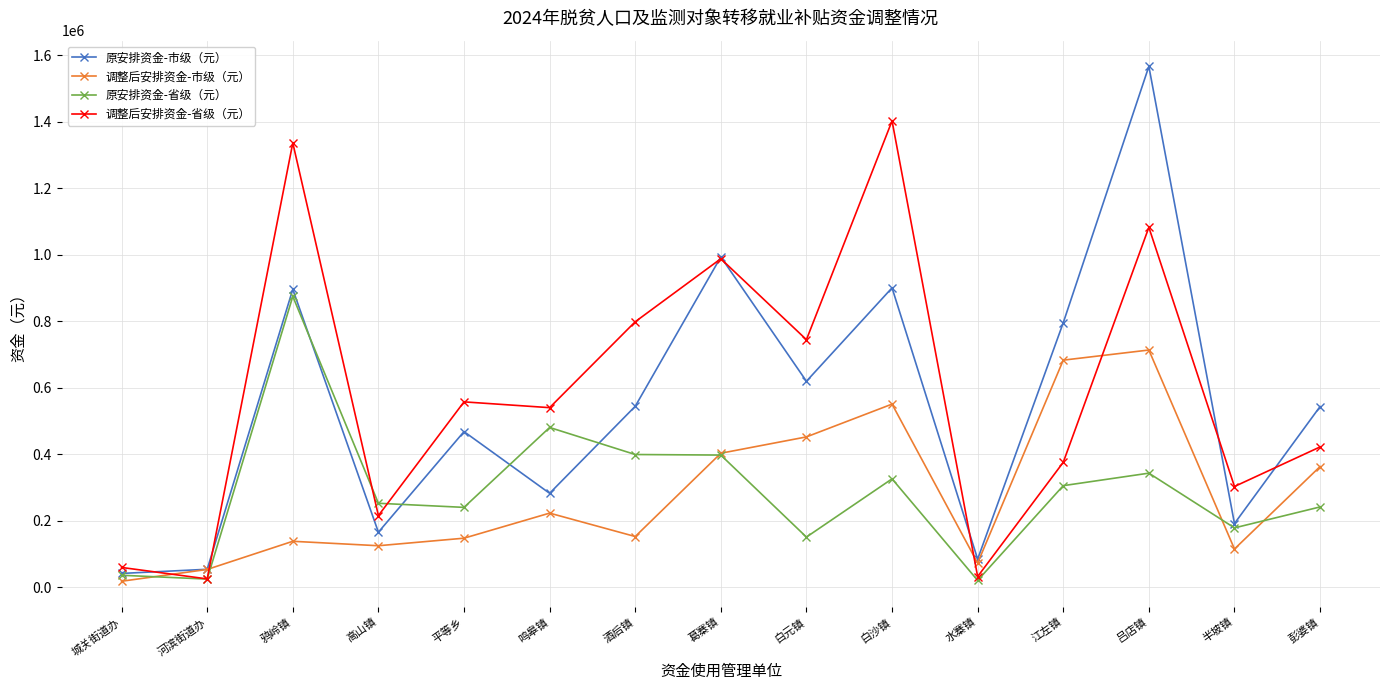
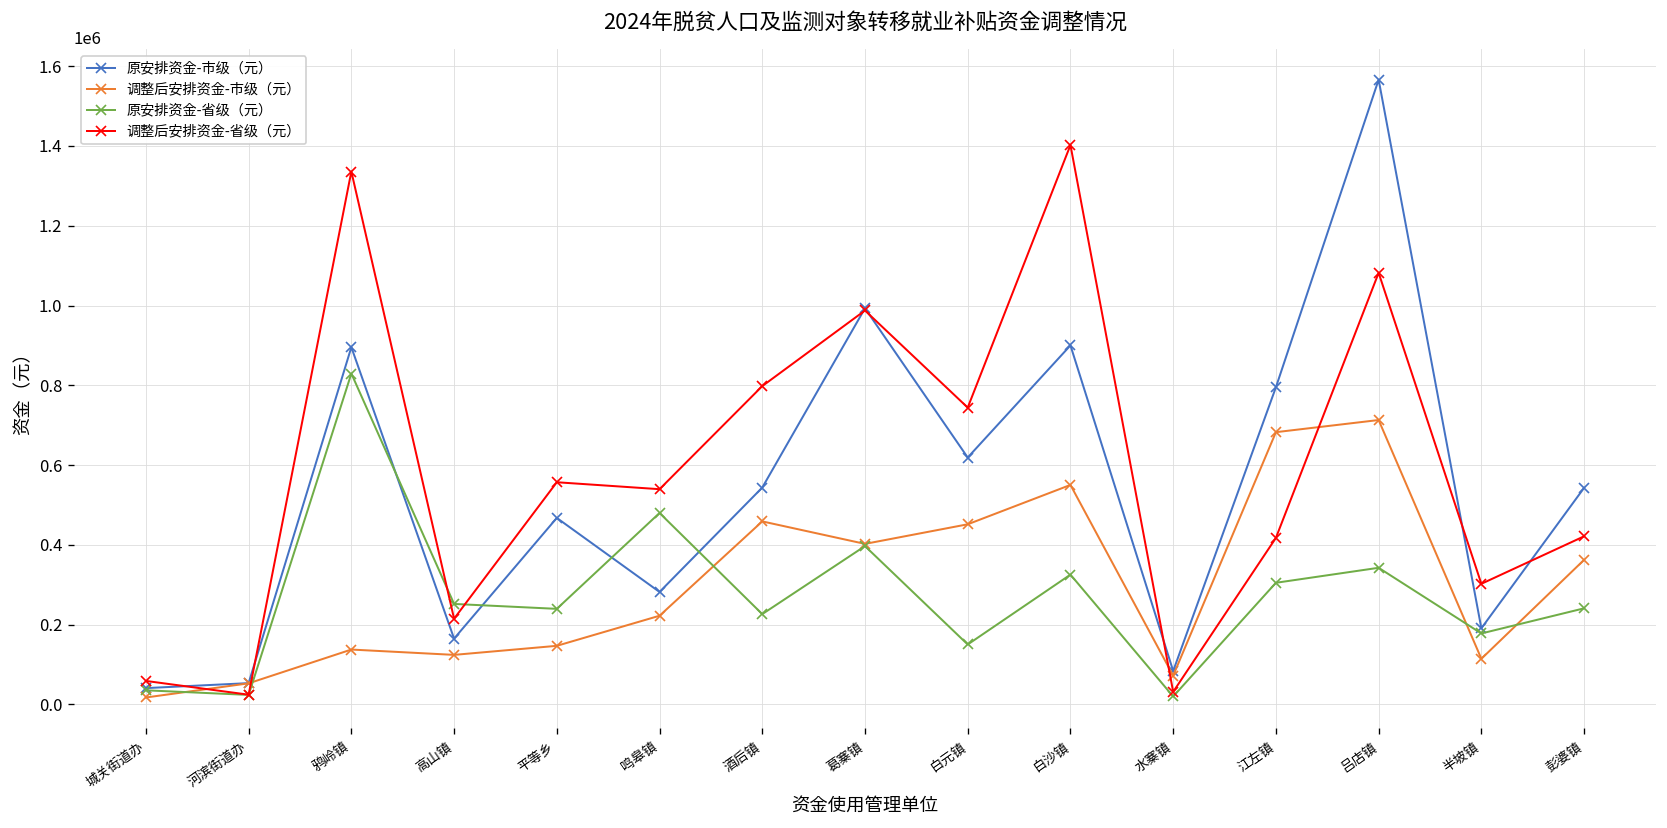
  {
    "原安排资金-市级（元）": {
      "鸦岭镇": 900000,
      "高山镇": 170000,
      "平等乡": 470000,
      "鸣皋镇": 280000,
      "酒后镇": 540000,
      "白元镇": 620000,
      "白沙镇": 900000,
      "水寨镇": 80000,
      "江左镇": 800000,
      "吕店镇": 1570000,
      "半坡镇": 190000,
      "彭婆镇": 540000
    },
    "调整后安排资金-市级（元）": {
      "城关街道办": 20000,
      "鸦岭镇": 140000,
      "高山镇": 120000,
      "平等乡": 150000,
      "鸣皋镇": 220000,
-     "酒后镇": 150000,
+     "酒后镇": 460000,
      "白元镇": 450000,
      "白沙镇": 550000,
      "水寨镇": 70000,
      "江左镇": 680000,
      "吕店镇": 710000,
      "半坡镇": 110000,
      "彭婆镇": 360000
    },
    "原安排资金-省级（元）": {
-     "鸦岭镇": 870000,
+     "鸦岭镇": 830000,
      "高山镇": 250000,
      "平等乡": 240000,
      "鸣皋镇": 480000,
-     "酒后镇": 400000,
+     "酒后镇": 230000,
      "白元镇": 150000,
      "白沙镇": 330000,
      "水寨镇": 20000,
      "江左镇": 310000,
      "吕店镇": 340000,
      "半坡镇": 180000,
      "彭婆镇": 240000
    },
    "调整后安排资金-省级（元）": {
      "城关街道办": 60000,
      "鸦岭镇": 1340000,
      "高山镇": 220000,
      "平等乡": 560000,
      "鸣皋镇": 540000,
      "酒后镇": 800000,
      "白元镇": 740000,
      "白沙镇": 1400000,
      "水寨镇": 30000,
-     "江左镇": 380000,
+     "江左镇": 420000,
      "吕店镇": 1080000,
      "半坡镇": 300000,
      "彭婆镇": 420000
    }
  }
